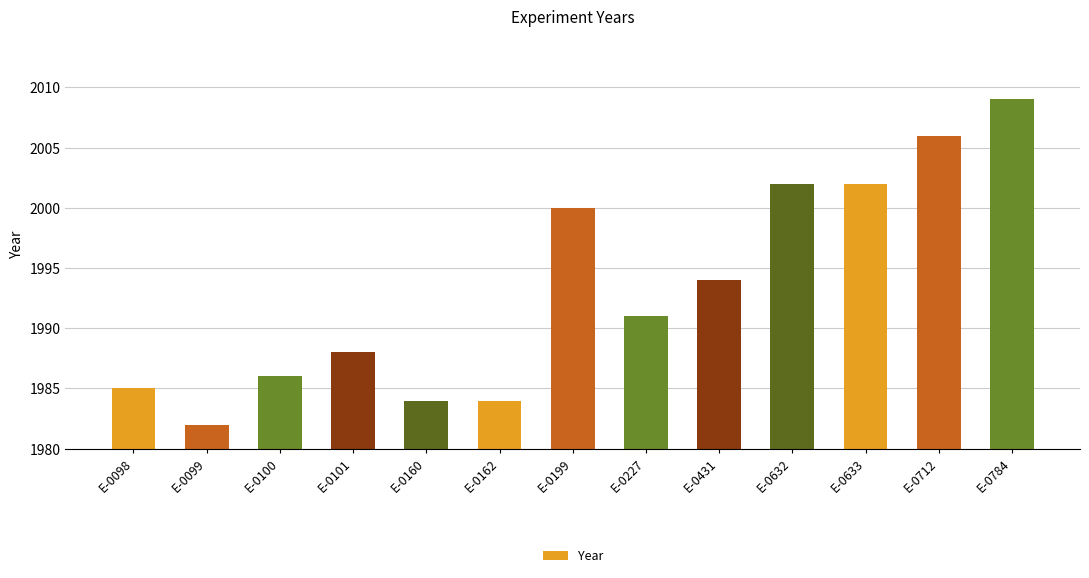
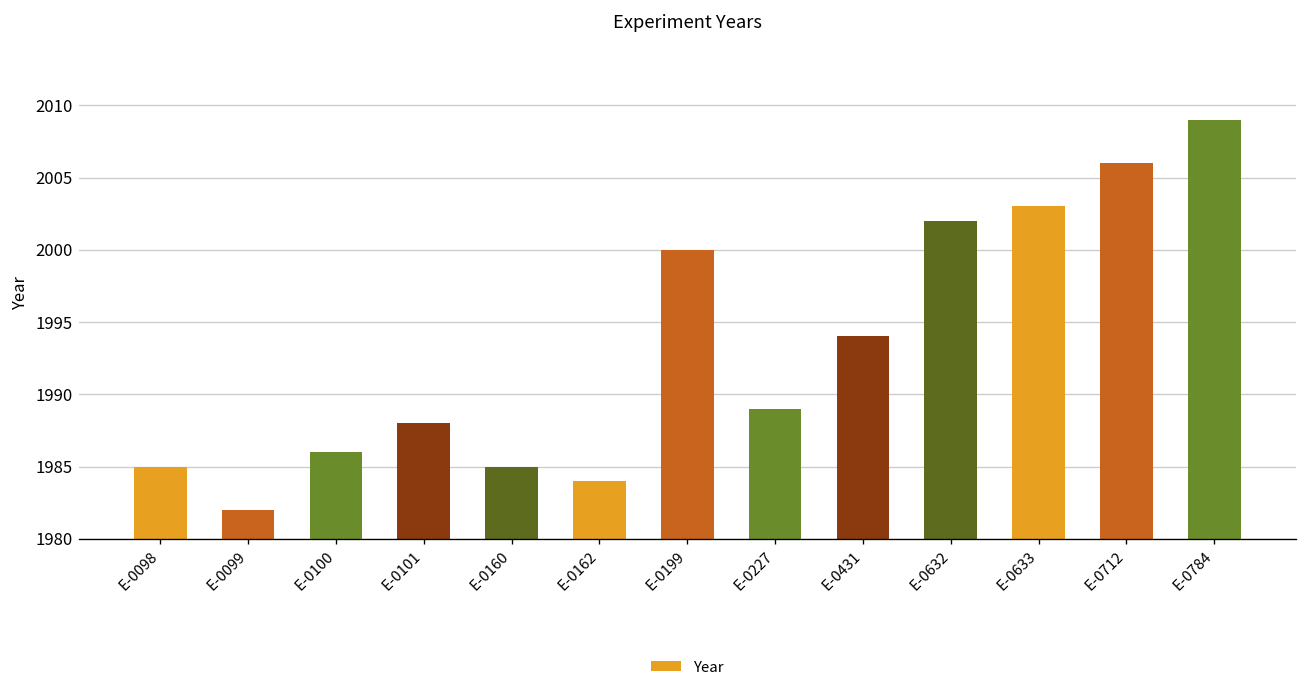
  {
    "E-0098": 1985,
    "E-0099": 1982,
    "E-0100": 1986,
    "E-0101": 1988,
-   "E-0160": 1984,
+   "E-0160": 1985,
    "E-0162": 1984,
    "E-0199": 2000,
-   "E-0227": 1991,
+   "E-0227": 1989,
    "E-0431": 1994,
    "E-0632": 2002,
-   "E-0633": 2002,
+   "E-0633": 2003,
    "E-0712": 2006,
    "E-0784": 2009
  }
